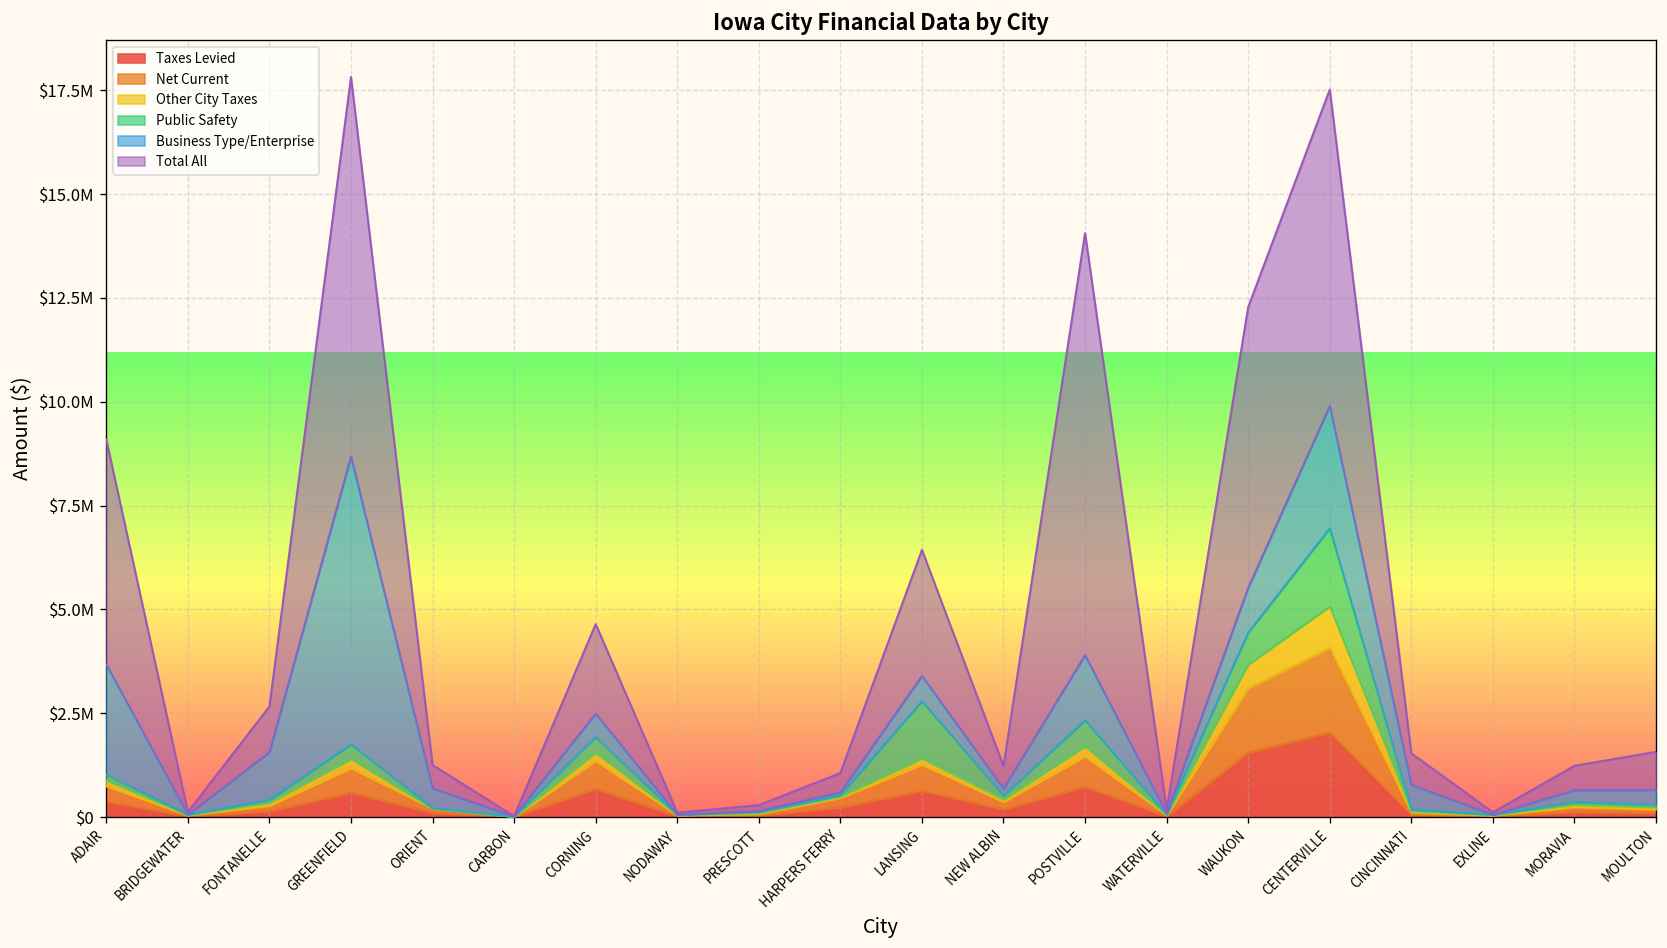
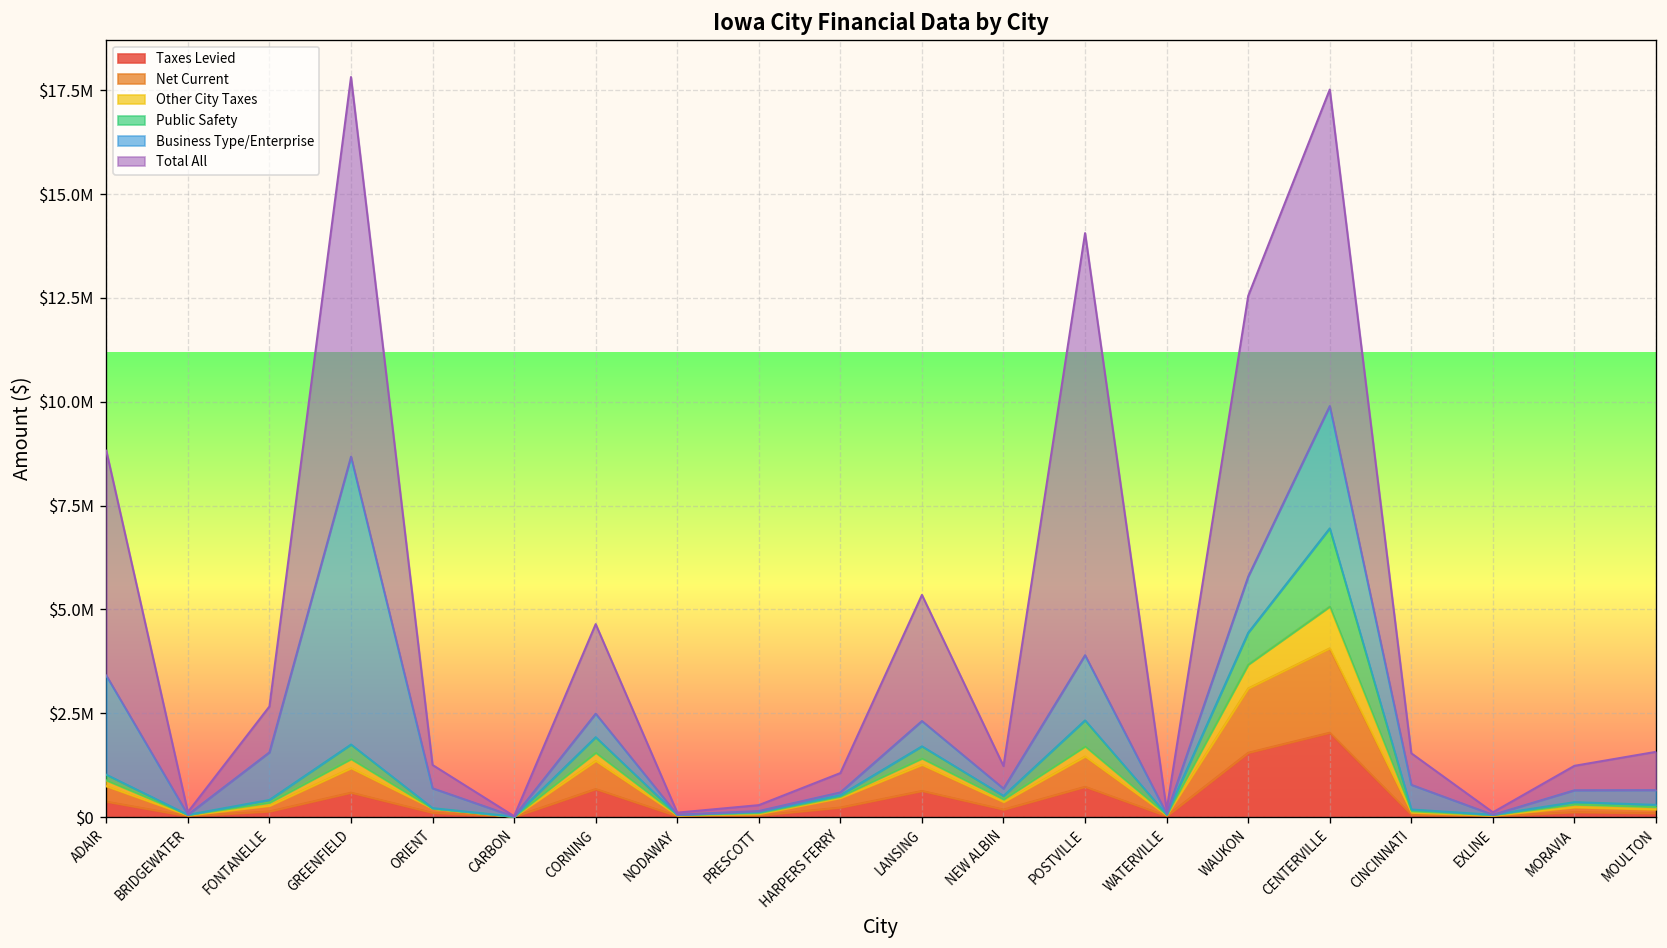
  {
    "Other City Taxes": {
      "ADAIR": "$100000",
      "GREENFIELD": "$200000",
      "CORNING": "$200000",
      "LANSING": "$200000",
      "POSTVILLE": "$200000",
      "WAUKON": "$600000",
      "CENTERVILLE": "$1000000"
    },
    "Public Safety": {
      "ADAIR": "$100000",
      "GREENFIELD": "$300000",
      "CORNING": "$400000",
-     "LANSING": "$1400000",
+     "LANSING": "$300000",
      "NEW ALBIN": "$100000",
      "POSTVILLE": "$600000",
      "WAUKON": "$800000",
      "CENTERVILLE": "$1900000"
    },
    "Business Type/Enterprise": {
-     "ADAIR": "$2700000",
+     "ADAIR": "$2400000",
      "FONTANELLE": "$1100000",
      "GREENFIELD": "$6900000",
      "ORIENT": "$500000",
      "CORNING": "$600000",
      "LANSING": "$600000",
      "NEW ALBIN": "$200000",
      "POSTVILLE": "$1600000",
-     "WAUKON": "$1100000",
+     "WAUKON": "$1400000",
      "CENTERVILLE": "$2900000",
      "CINCINNATI": "$600000",
      "MORAVIA": "$300000",
      "MOULTON": "$400000"
    },
    "Total All": {
      "ADAIR": "$5400000",
      "FONTANELLE": "$1100000",
      "GREENFIELD": "$9100000",
      "ORIENT": "$600000",
      "CORNING": "$2200000",
      "PRESCOTT": "$100000",
      "HARPERS FERRY": "$500000",
      "LANSING": "$3000000",
      "NEW ALBIN": "$500000",
      "POSTVILLE": "$10200000",
      "WATERVILLE": "$100000",
      "WAUKON": "$6800000",
      "CENTERVILLE": "$7600000",
      "CINCINNATI": "$800000",
      "MORAVIA": "$600000",
      "MOULTON": "$900000"
    }
  }
